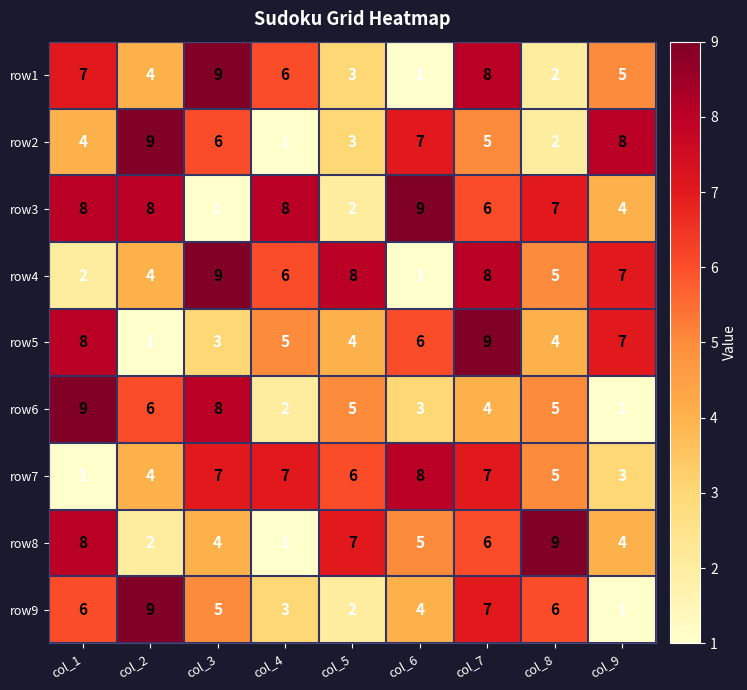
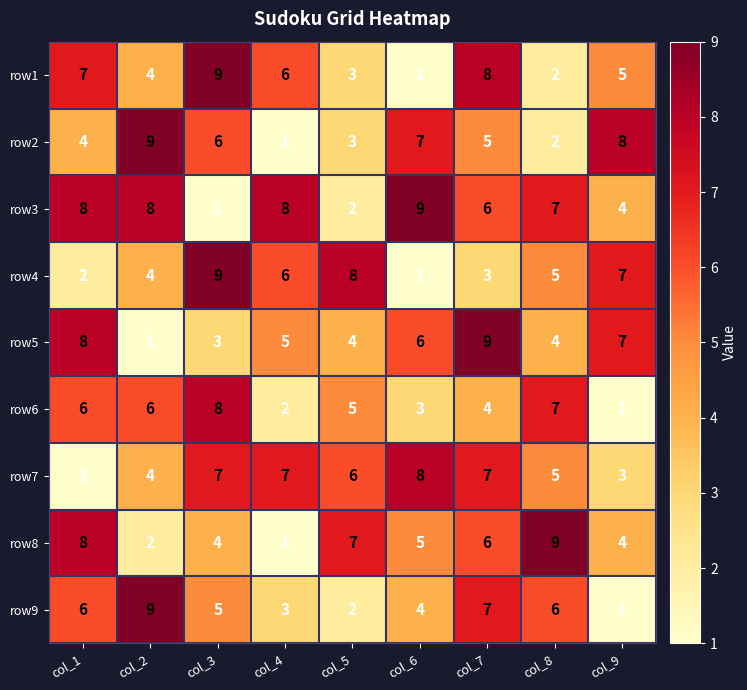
  {
    "row1": {
      "col_1": 7,
      "col_2": 4,
      "col_3": 9,
      "col_4": 6,
      "col_5": 3,
      "col_6": 1,
      "col_7": 8,
      "col_8": 2,
      "col_9": 5
    },
    "row2": {
      "col_1": 4,
      "col_2": 9,
      "col_3": 6,
      "col_4": 1,
      "col_5": 3,
      "col_6": 7,
      "col_7": 5,
      "col_8": 2,
      "col_9": 8
    },
    "row3": {
      "col_1": 8,
      "col_2": 8,
      "col_3": 1,
      "col_4": 8,
      "col_5": 2,
      "col_6": 9,
      "col_7": 6,
      "col_8": 7,
      "col_9": 4
    },
    "row4": {
      "col_1": 2,
      "col_2": 4,
      "col_3": 9,
      "col_4": 6,
      "col_5": 8,
      "col_6": 1,
-     "col_7": 8,
+     "col_7": 3,
      "col_8": 5,
      "col_9": 7
    },
    "row5": {
      "col_1": 8,
      "col_2": 1,
      "col_3": 3,
      "col_4": 5,
      "col_5": 4,
      "col_6": 6,
      "col_7": 9,
      "col_8": 4,
      "col_9": 7
    },
    "row6": {
-     "col_1": 9,
+     "col_1": 6,
      "col_2": 6,
      "col_3": 8,
      "col_4": 2,
      "col_5": 5,
      "col_6": 3,
      "col_7": 4,
-     "col_8": 5,
+     "col_8": 7,
      "col_9": 1
    },
    "row7": {
      "col_1": 1,
      "col_2": 4,
      "col_3": 7,
      "col_4": 7,
      "col_5": 6,
      "col_6": 8,
      "col_7": 7,
      "col_8": 5,
      "col_9": 3
    },
    "row8": {
      "col_1": 8,
      "col_2": 2,
      "col_3": 4,
      "col_4": 1,
      "col_5": 7,
      "col_6": 5,
      "col_7": 6,
      "col_8": 9,
      "col_9": 4
    },
    "row9": {
      "col_1": 6,
      "col_2": 9,
      "col_3": 5,
      "col_4": 3,
      "col_5": 2,
      "col_6": 4,
      "col_7": 7,
      "col_8": 6,
      "col_9": 1
    }
  }
